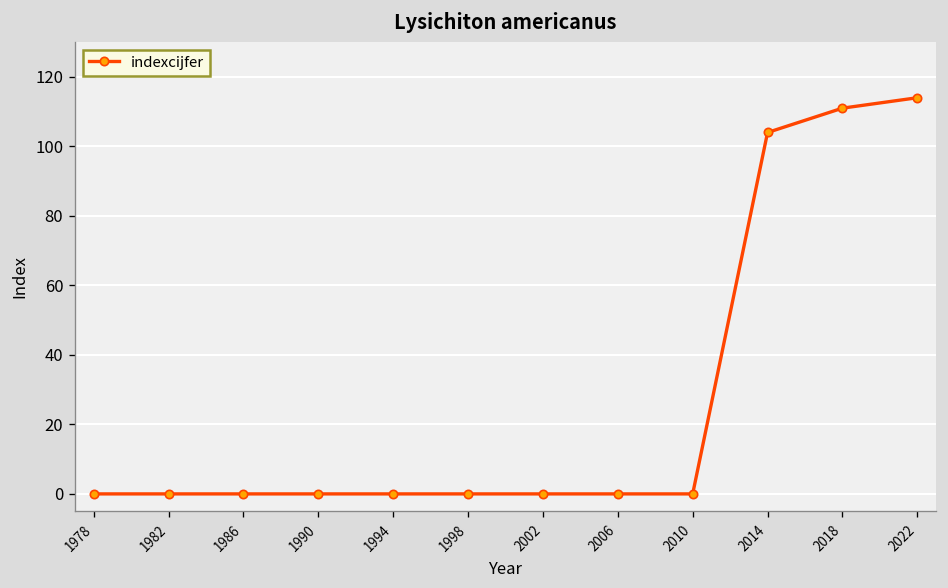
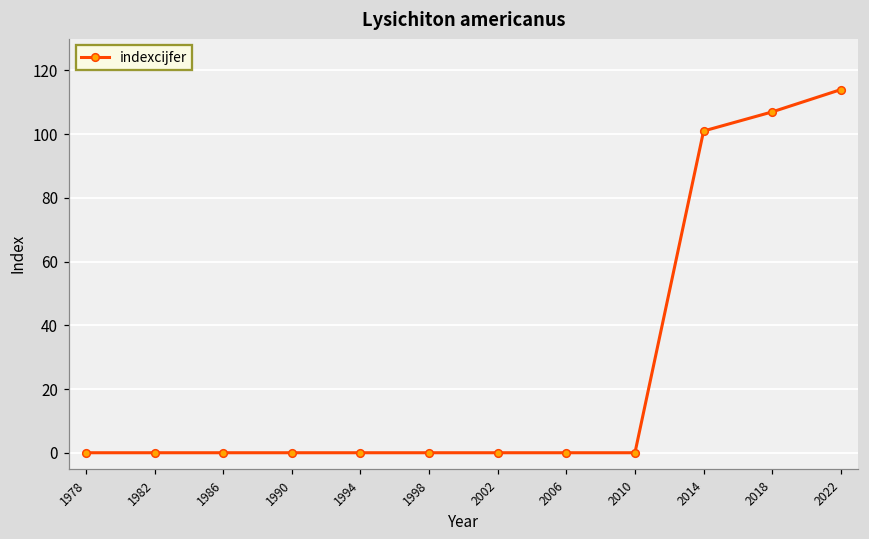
  {
    "1978": 0,
    "1982": 0,
    "1986": 0,
    "1990": 0,
    "1994": 0,
    "1998": 0,
    "2002": 0,
    "2006": 0,
    "2010": 0,
-   "2014": 104,
-   "2018": 111,
+   "2014": 101,
+   "2018": 107,
    "2022": 114
  }
